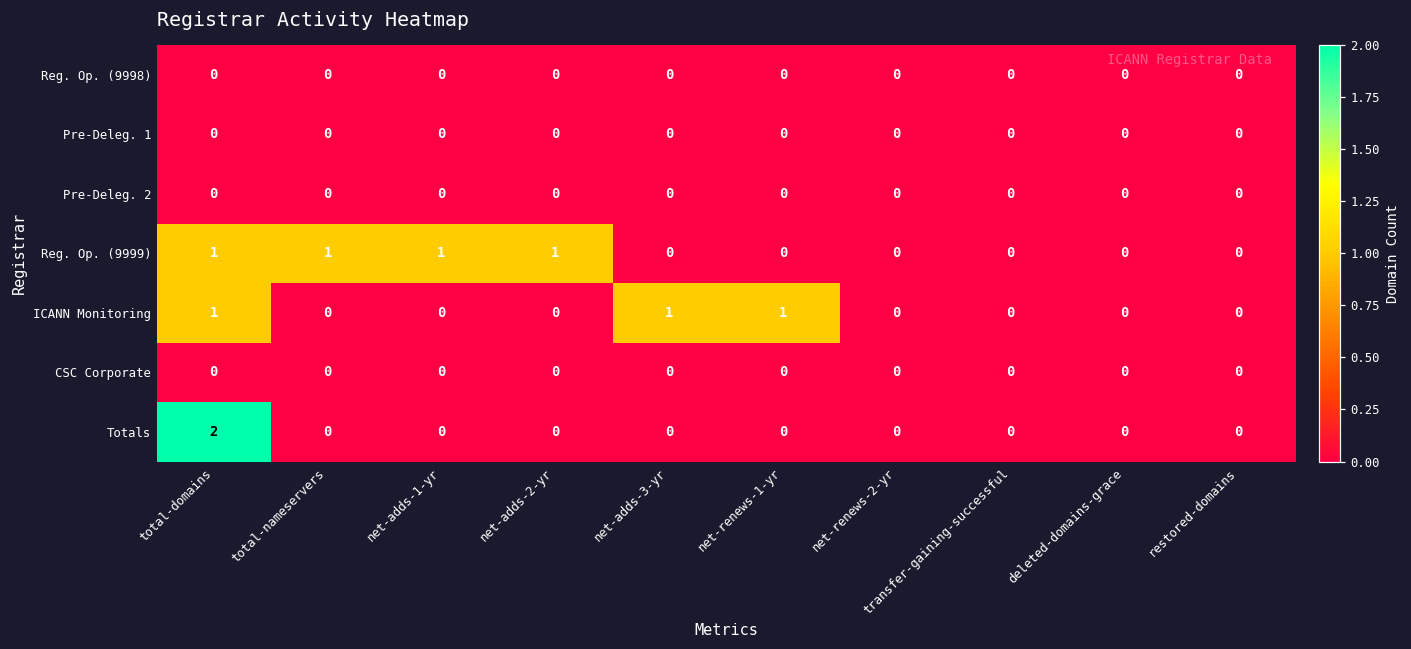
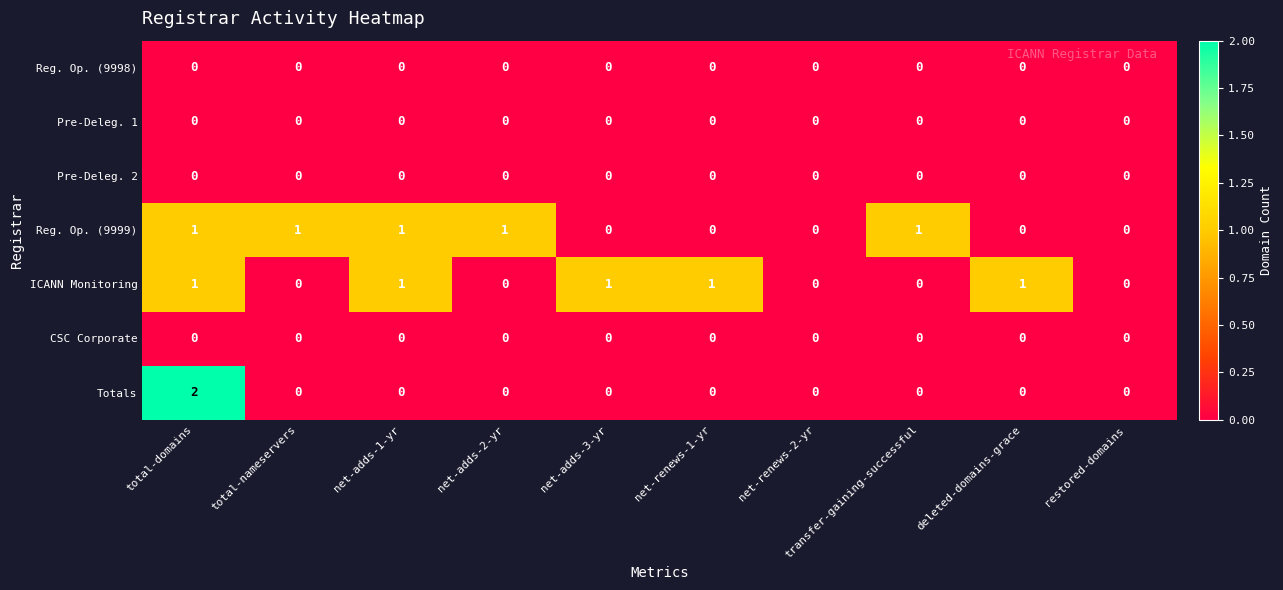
  {
    "Reg. Op. (9998)": {
      "total-domains": 0,
      "total-nameservers": 0,
      "net-adds-1-yr": 0,
      "net-adds-2-yr": 0,
      "net-adds-3-yr": 0,
      "net-renews-1-yr": 0,
      "net-renews-2-yr": 0,
      "transfer-gaining-successful": 0,
      "deleted-domains-grace": 0
    },
    "Pre-Deleg. 1": {
      "total-domains": 0,
      "total-nameservers": 0,
      "net-adds-1-yr": 0,
      "net-adds-2-yr": 0,
      "net-adds-3-yr": 0,
      "net-renews-1-yr": 0,
      "net-renews-2-yr": 0,
      "transfer-gaining-successful": 0,
      "deleted-domains-grace": 0,
      "restored-domains": 0
    },
    "Pre-Deleg. 2": {
      "total-domains": 0,
      "total-nameservers": 0,
      "net-adds-1-yr": 0,
      "net-adds-2-yr": 0,
      "net-adds-3-yr": 0,
      "net-renews-1-yr": 0,
      "net-renews-2-yr": 0,
      "transfer-gaining-successful": 0,
      "deleted-domains-grace": 0,
      "restored-domains": 0
    },
    "Reg. Op. (9999)": {
      "total-domains": 1,
      "total-nameservers": 1,
      "net-adds-1-yr": 1,
      "net-adds-2-yr": 1,
      "net-adds-3-yr": 0,
      "net-renews-1-yr": 0,
      "net-renews-2-yr": 0,
-     "transfer-gaining-successful": 0,
+     "transfer-gaining-successful": 1,
      "deleted-domains-grace": 0,
      "restored-domains": 0
    },
    "ICANN Monitoring": {
      "total-domains": 1,
      "total-nameservers": 0,
-     "net-adds-1-yr": 0,
+     "net-adds-1-yr": 1,
      "net-adds-2-yr": 0,
      "net-adds-3-yr": 1,
      "net-renews-1-yr": 1,
      "net-renews-2-yr": 0,
      "transfer-gaining-successful": 0,
-     "deleted-domains-grace": 0,
+     "deleted-domains-grace": 1,
      "restored-domains": 0
    },
    "CSC Corporate": {
      "total-domains": 0,
      "total-nameservers": 0,
      "net-adds-1-yr": 0,
      "net-adds-2-yr": 0,
      "net-adds-3-yr": 0,
      "net-renews-1-yr": 0,
      "net-renews-2-yr": 0,
      "transfer-gaining-successful": 0,
      "deleted-domains-grace": 0,
      "restored-domains": 0
    },
    "Totals": {
      "total-domains": 2,
      "total-nameservers": 0,
      "net-adds-1-yr": 0,
      "net-adds-2-yr": 0,
      "net-adds-3-yr": 0,
      "net-renews-1-yr": 0,
      "net-renews-2-yr": 0,
      "transfer-gaining-successful": 0,
      "deleted-domains-grace": 0,
      "restored-domains": 0
    }
  }
